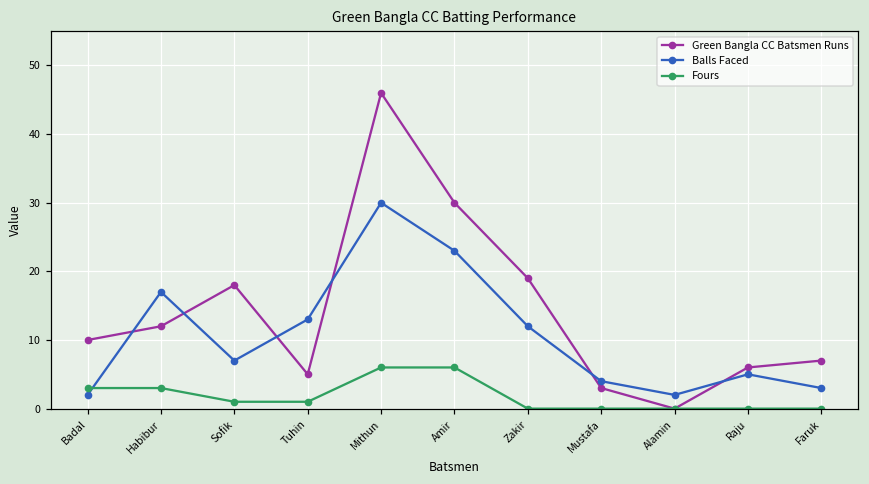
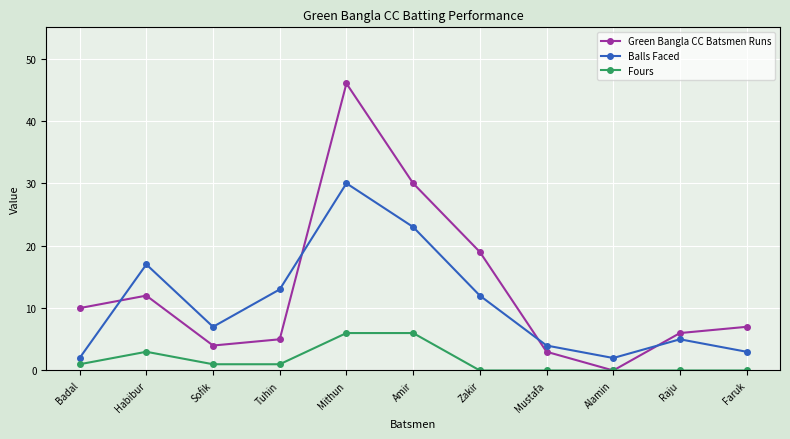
  {
    "Green Bangla CC Batsmen Runs": {
      "Badal": 10,
      "Habibur": 12,
-     "Sofik": 18,
+     "Sofik": 4,
      "Tuhin": 5,
      "Mithun": 46,
      "Amir": 30,
      "Zakir": 19,
      "Mustafa": 3,
      "Raju": 6,
      "Faruk": 7
    },
    "Balls Faced": {
      "Badal": 2,
      "Habibur": 17,
      "Sofik": 7,
      "Tuhin": 13,
      "Mithun": 30,
      "Amir": 23,
      "Zakir": 12,
      "Mustafa": 4,
      "Alamin": 2,
      "Raju": 5,
      "Faruk": 3
    },
    "Fours": {
-     "Badal": 3,
+     "Badal": 1,
      "Habibur": 3,
      "Sofik": 1,
      "Tuhin": 1,
      "Mithun": 6,
      "Amir": 6,
      "Zakir": 0,
      "Mustafa": 0,
      "Raju": 0,
      "Faruk": 0
    }
  }
